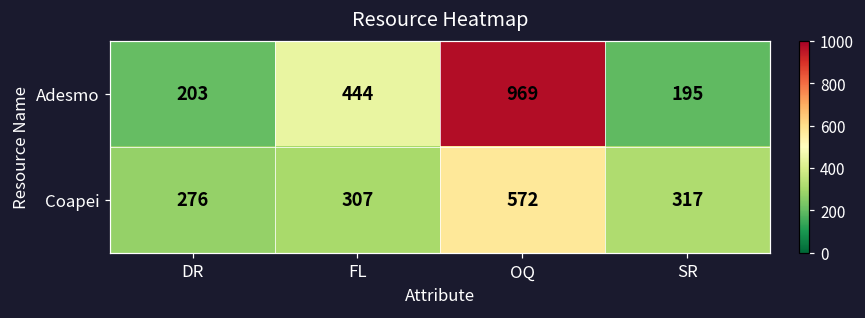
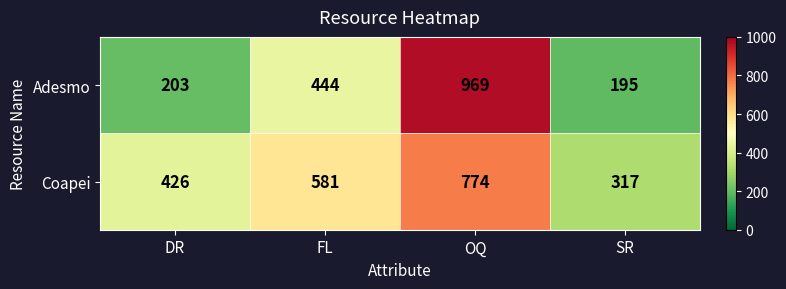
  {
    "Adesmo": {
      "DR": 203,
      "FL": 444,
      "OQ": 969,
      "SR": 195
    },
    "Coapei": {
-     "DR": 276,
-     "FL": 307,
-     "OQ": 572,
+     "DR": 426,
+     "FL": 581,
+     "OQ": 774,
      "SR": 317
    }
  }
